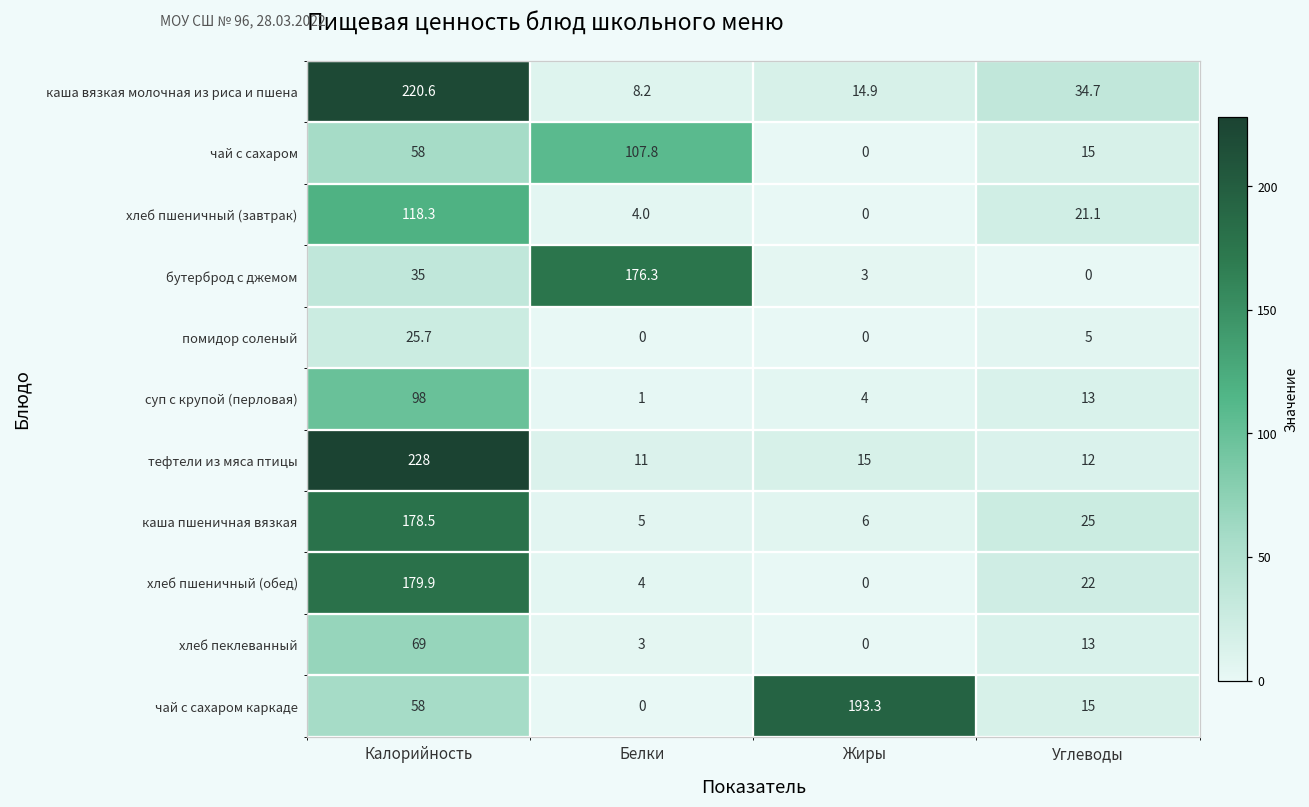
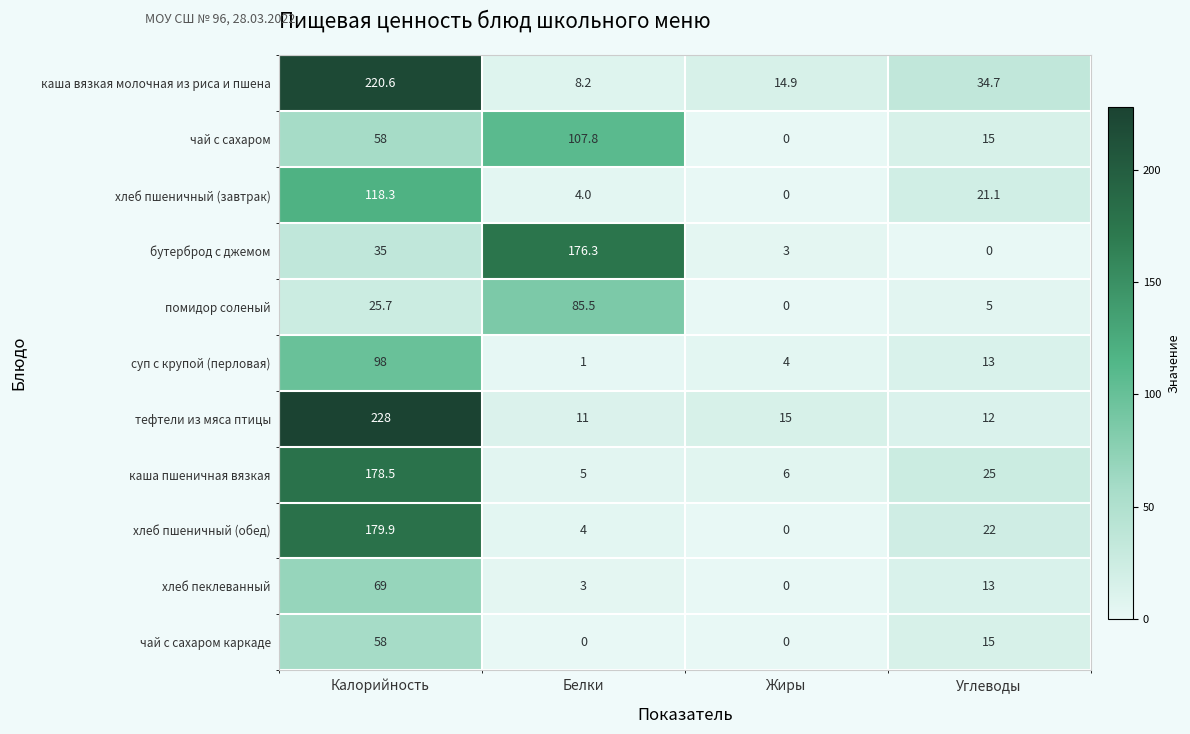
  {
    "каша вязкая молочная из риса и пшена": {
      "Калорийность": 220.6,
      "Белки": 8.2,
      "Жиры": 14.9,
      "Углеводы": 34.7
    },
    "чай с сахаром": {
      "Калорийность": 58,
      "Белки": 107.8,
      "Жиры": 0,
      "Углеводы": 15
    },
    "хлеб пшеничный (завтрак)": {
      "Калорийность": 118.3,
      "Белки": 4.0,
      "Жиры": 0,
      "Углеводы": 21.1
    },
    "бутерброд с джемом": {
      "Калорийность": 35,
      "Белки": 176.3,
      "Жиры": 3,
      "Углеводы": 0
    },
    "помидор соленый": {
      "Калорийность": 25.7,
-     "Белки": 0,
+     "Белки": 85.5,
      "Жиры": 0,
      "Углеводы": 5
    },
    "суп с крупой (перловая)": {
      "Калорийность": 98,
      "Белки": 1,
      "Жиры": 4,
      "Углеводы": 13
    },
    "тефтели из мяса птицы": {
      "Калорийность": 228,
      "Белки": 11,
      "Жиры": 15,
      "Углеводы": 12
    },
    "каша пшеничная вязкая": {
      "Калорийность": 178.5,
      "Белки": 5,
      "Жиры": 6,
      "Углеводы": 25
    },
    "хлеб пшеничный (обед)": {
      "Калорийность": 179.9,
      "Белки": 4,
      "Жиры": 0,
      "Углеводы": 22
    },
    "хлеб пеклеванный": {
      "Калорийность": 69,
      "Белки": 3,
      "Жиры": 0,
      "Углеводы": 13
    },
    "чай с сахаром каркаде": {
      "Калорийность": 58,
      "Белки": 0,
-     "Жиры": 193.3,
+     "Жиры": 0,
      "Углеводы": 15
    }
  }
